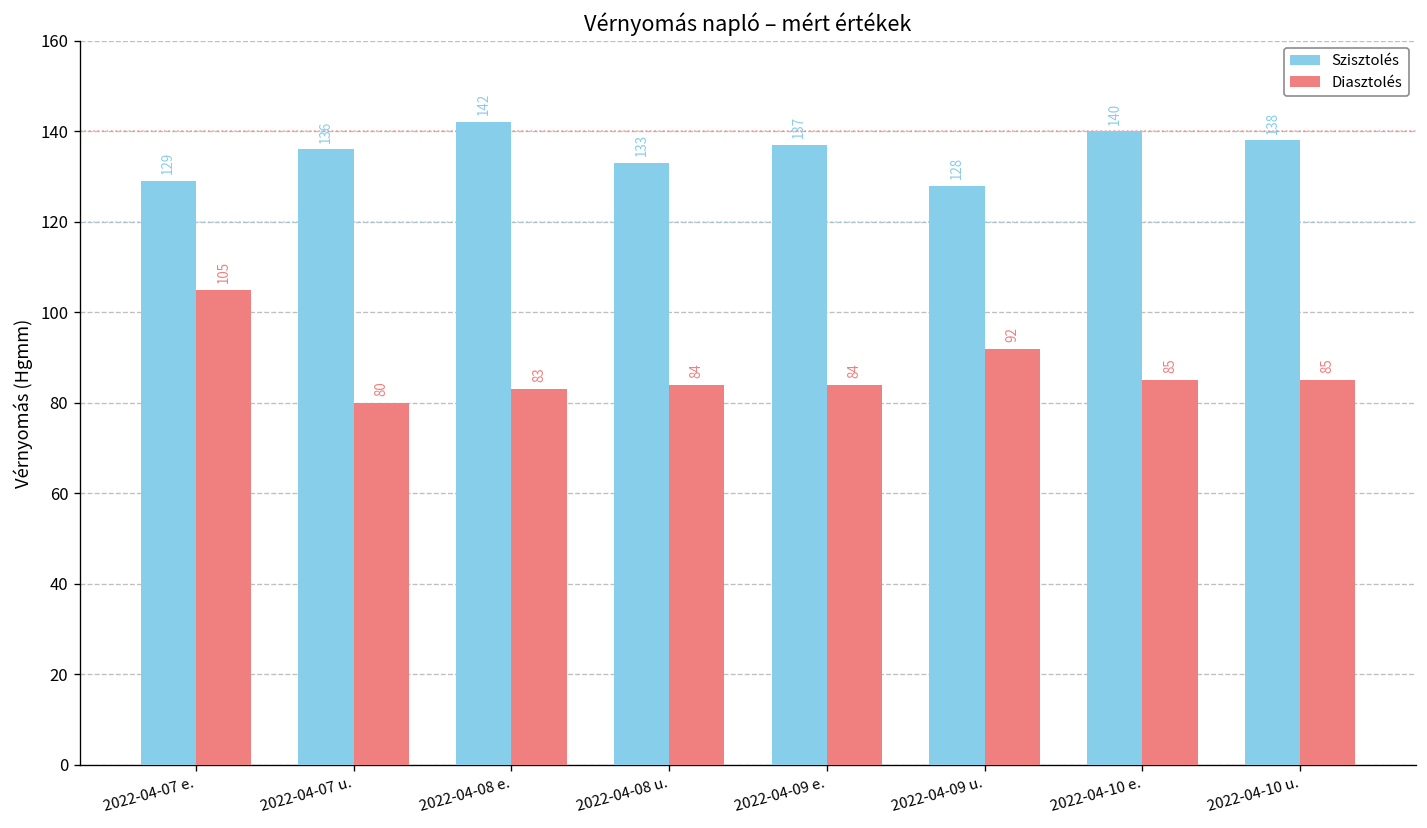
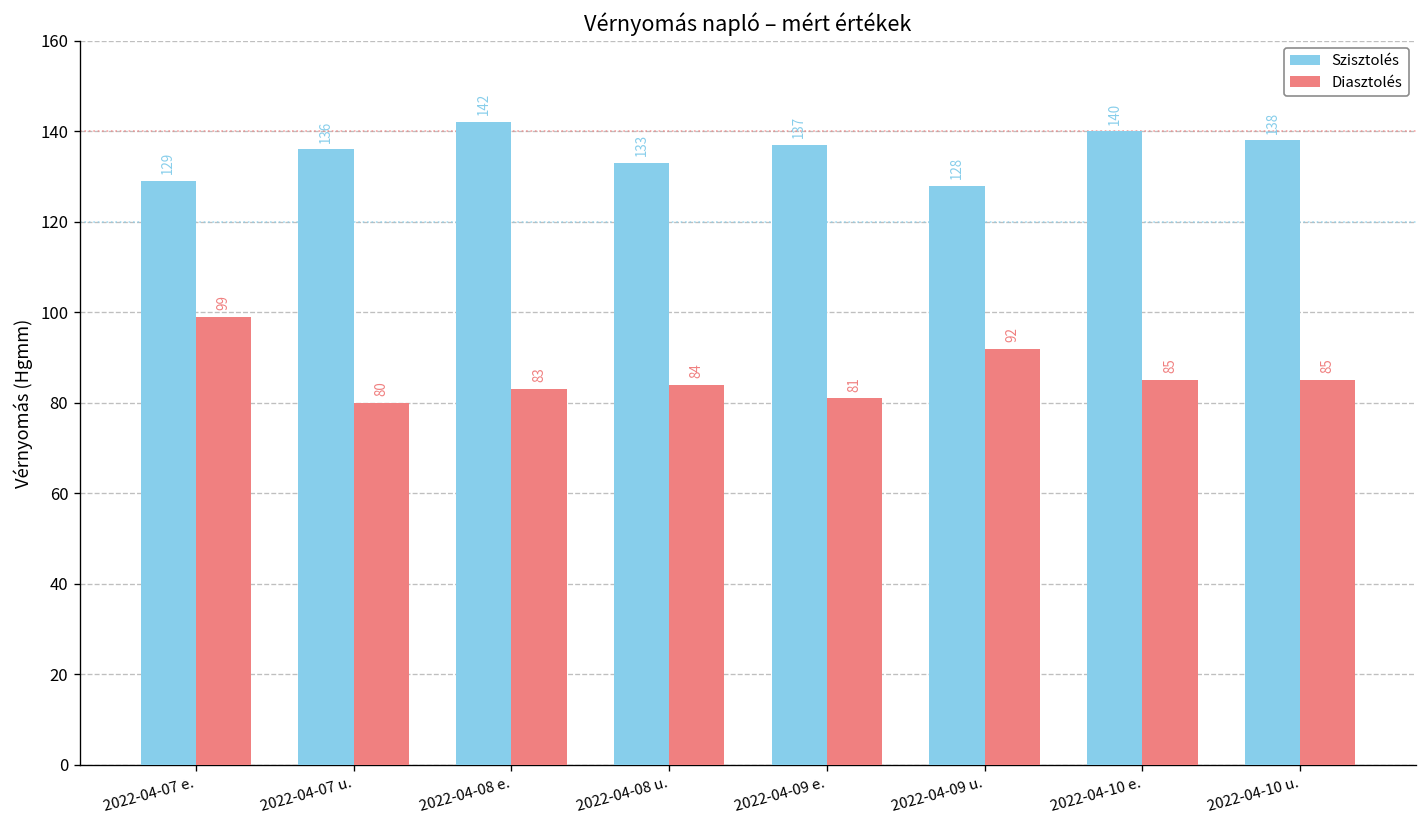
  {
    "Szisztolés": {
      "2022-04-07 e.": 129,
      "2022-04-07 u.": 136,
      "2022-04-08 e.": 142,
      "2022-04-08 u.": 133,
      "2022-04-09 e.": 137,
      "2022-04-09 u.": 128,
      "2022-04-10 e.": 140,
      "2022-04-10 u.": 138
    },
    "Diasztolés": {
-     "2022-04-07 e.": 105,
+     "2022-04-07 e.": 99,
      "2022-04-07 u.": 80,
      "2022-04-08 e.": 83,
      "2022-04-08 u.": 84,
-     "2022-04-09 e.": 84,
+     "2022-04-09 e.": 81,
      "2022-04-09 u.": 92,
      "2022-04-10 e.": 85,
      "2022-04-10 u.": 85
    }
  }
